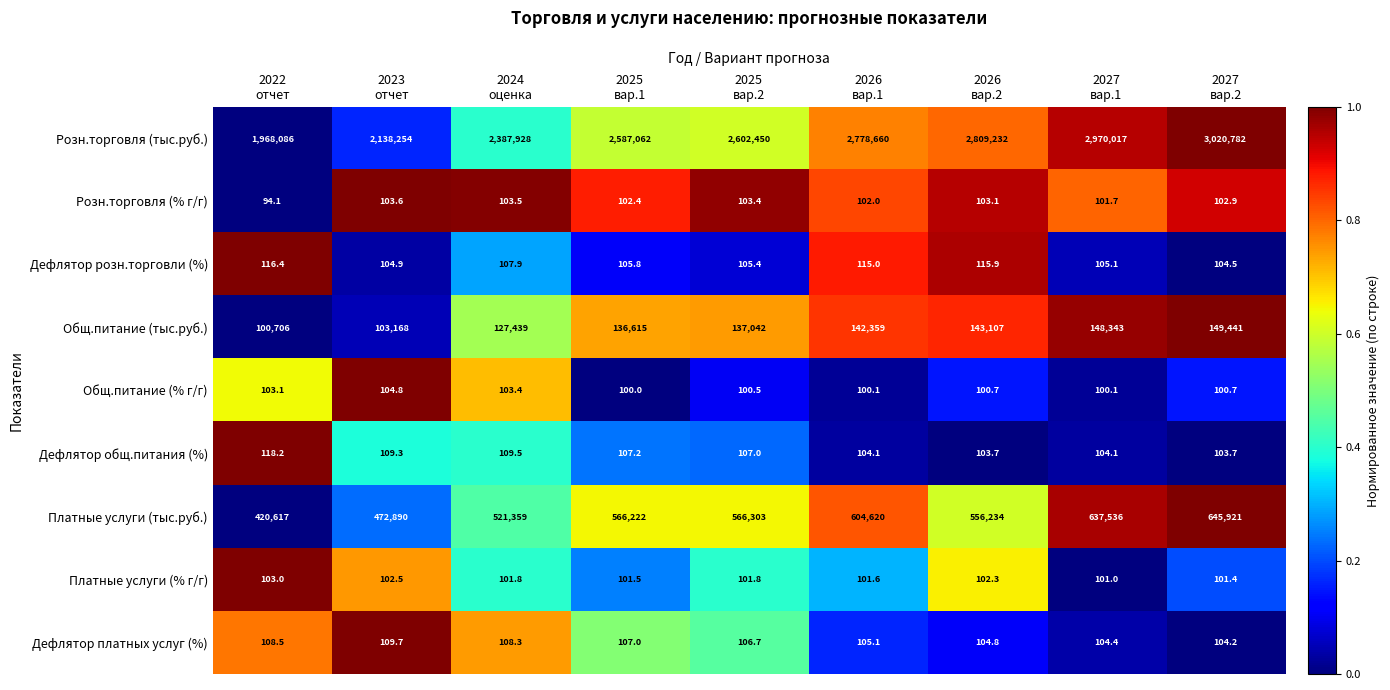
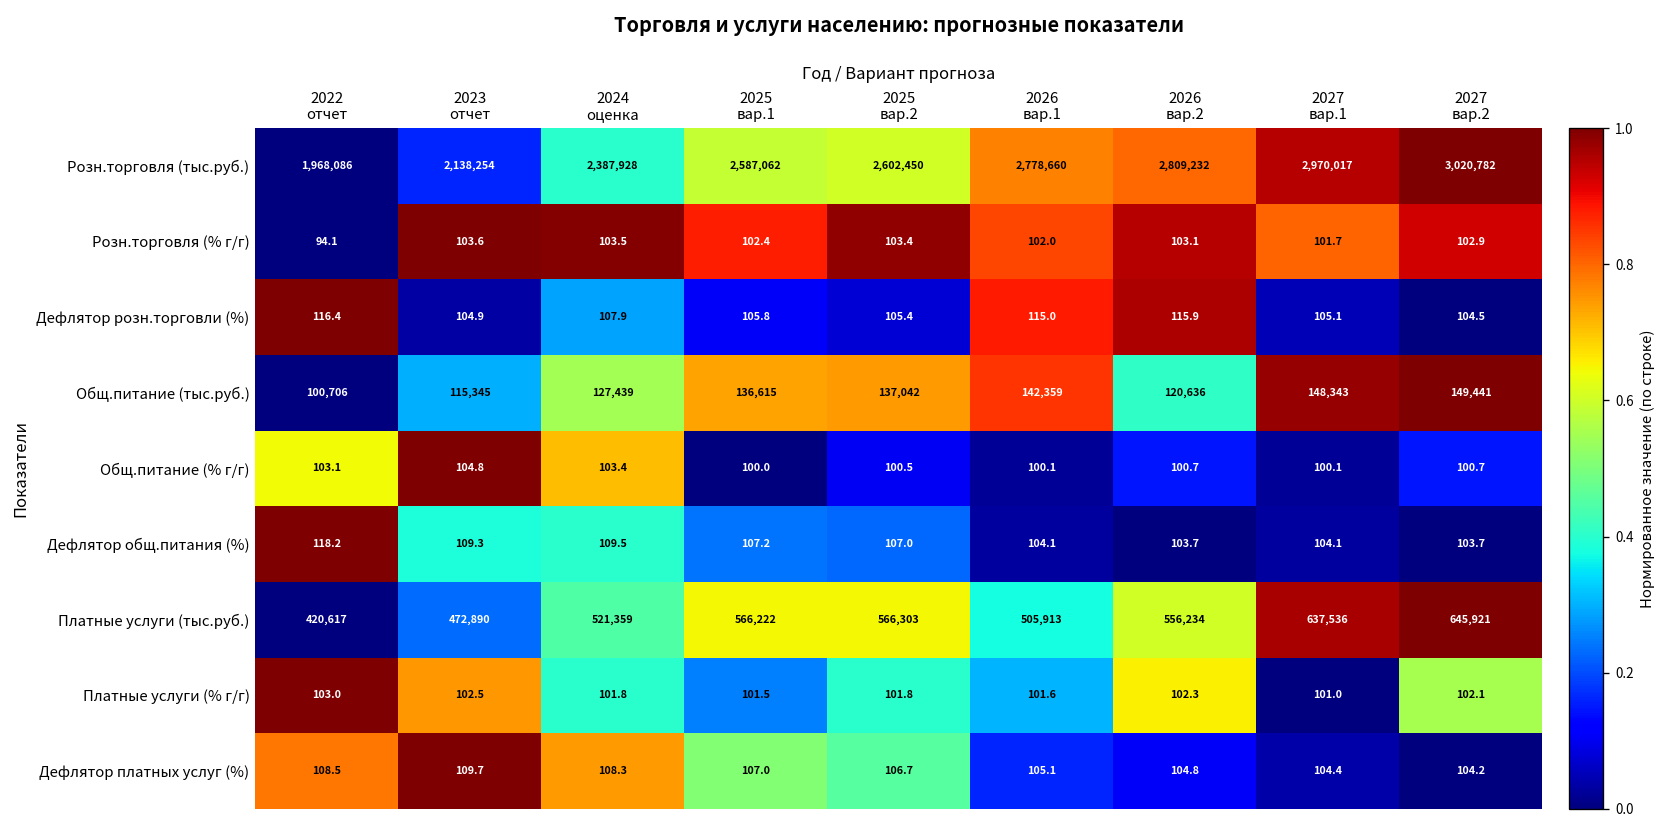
  {
    "Розн.торговля (тыс.руб.)": {
      "2022 отчет": "1,968,086",
      "2023 отчет": "2,138,254",
      "2024 оценка": "2,387,928",
      "2025 вар.1": "2,587,062",
      "2025 вар.2": "2,602,450",
      "2026 вар.1": "2,778,660",
      "2026 вар.2": "2,809,232",
      "2027 вар.1": "2,970,017",
      "2027 вар.2": "3,020,782"
    },
    "Розн.торговля (% г/г)": {
      "2022 отчет": "94.1",
      "2023 отчет": "103.6",
      "2024 оценка": "103.5",
      "2025 вар.1": "102.4",
      "2025 вар.2": "103.4",
      "2026 вар.1": "102.0",
      "2026 вар.2": "103.1",
      "2027 вар.1": "101.7",
      "2027 вар.2": "102.9"
    },
    "Дефлятор розн.торговли (%)": {
      "2022 отчет": "116.4",
      "2023 отчет": "104.9",
      "2024 оценка": "107.9",
      "2025 вар.1": "105.8",
      "2025 вар.2": "105.4",
      "2026 вар.1": "115.0",
      "2026 вар.2": "115.9",
      "2027 вар.1": "105.1",
      "2027 вар.2": "104.5"
    },
    "Общ.питание (тыс.руб.)": {
      "2022 отчет": "100,706",
-     "2023 отчет": "103,168",
+     "2023 отчет": "115,345",
      "2024 оценка": "127,439",
      "2025 вар.1": "136,615",
      "2025 вар.2": "137,042",
      "2026 вар.1": "142,359",
-     "2026 вар.2": "143,107",
+     "2026 вар.2": "120,636",
      "2027 вар.1": "148,343",
      "2027 вар.2": "149,441"
    },
    "Общ.питание (% г/г)": {
      "2022 отчет": "103.1",
      "2023 отчет": "104.8",
      "2024 оценка": "103.4",
      "2025 вар.1": "100.0",
      "2025 вар.2": "100.5",
      "2026 вар.1": "100.1",
      "2026 вар.2": "100.7",
      "2027 вар.1": "100.1",
      "2027 вар.2": "100.7"
    },
    "Дефлятор общ.питания (%)": {
      "2022 отчет": "118.2",
      "2023 отчет": "109.3",
      "2024 оценка": "109.5",
      "2025 вар.1": "107.2",
      "2025 вар.2": "107.0",
      "2026 вар.1": "104.1",
      "2026 вар.2": "103.7",
      "2027 вар.1": "104.1",
      "2027 вар.2": "103.7"
    },
    "Платные услуги (тыс.руб.)": {
      "2022 отчет": "420,617",
      "2023 отчет": "472,890",
      "2024 оценка": "521,359",
      "2025 вар.1": "566,222",
      "2025 вар.2": "566,303",
-     "2026 вар.1": "604,620",
+     "2026 вар.1": "505,913",
      "2026 вар.2": "556,234",
      "2027 вар.1": "637,536",
      "2027 вар.2": "645,921"
    },
    "Платные услуги (% г/г)": {
      "2022 отчет": "103.0",
      "2023 отчет": "102.5",
      "2024 оценка": "101.8",
      "2025 вар.1": "101.5",
      "2025 вар.2": "101.8",
      "2026 вар.1": "101.6",
      "2026 вар.2": "102.3",
      "2027 вар.1": "101.0",
-     "2027 вар.2": "101.4"
+     "2027 вар.2": "102.1"
    },
    "Дефлятор платных услуг (%)": {
      "2022 отчет": "108.5",
      "2023 отчет": "109.7",
      "2024 оценка": "108.3",
      "2025 вар.1": "107.0",
      "2025 вар.2": "106.7",
      "2026 вар.1": "105.1",
      "2026 вар.2": "104.8",
      "2027 вар.1": "104.4",
      "2027 вар.2": "104.2"
    }
  }
